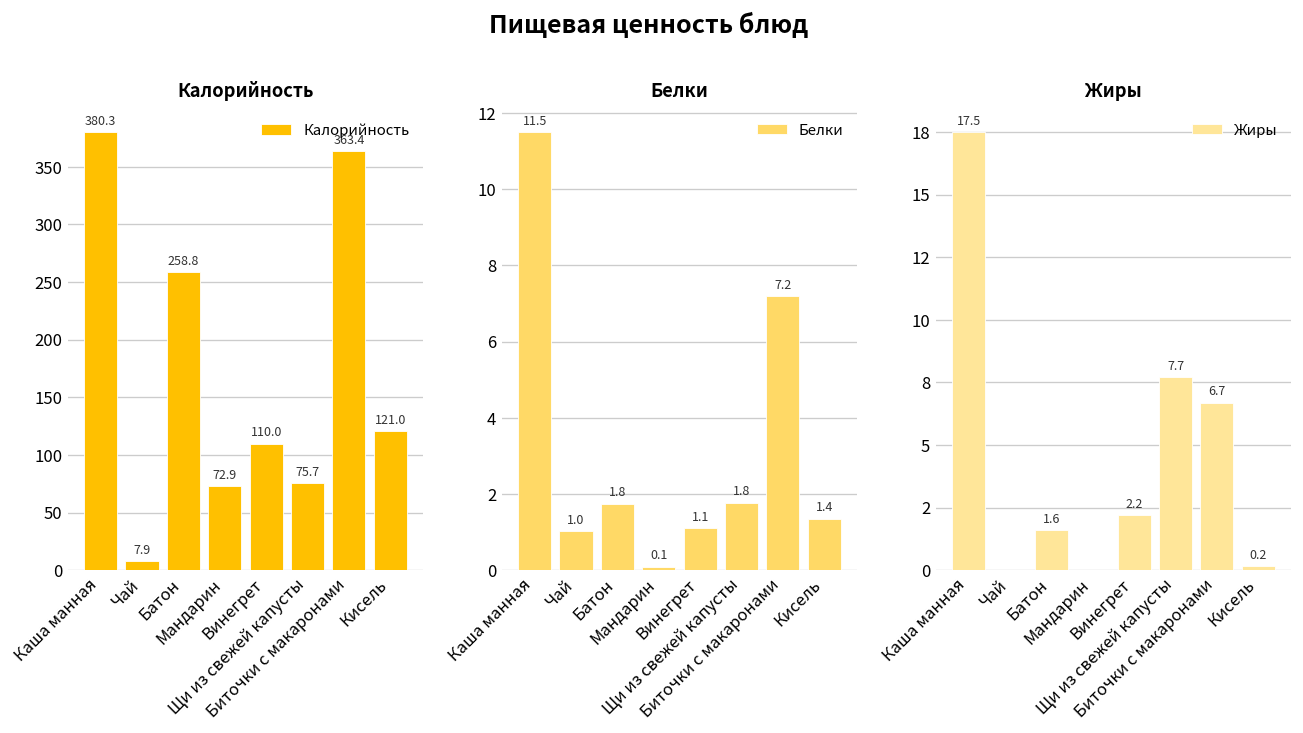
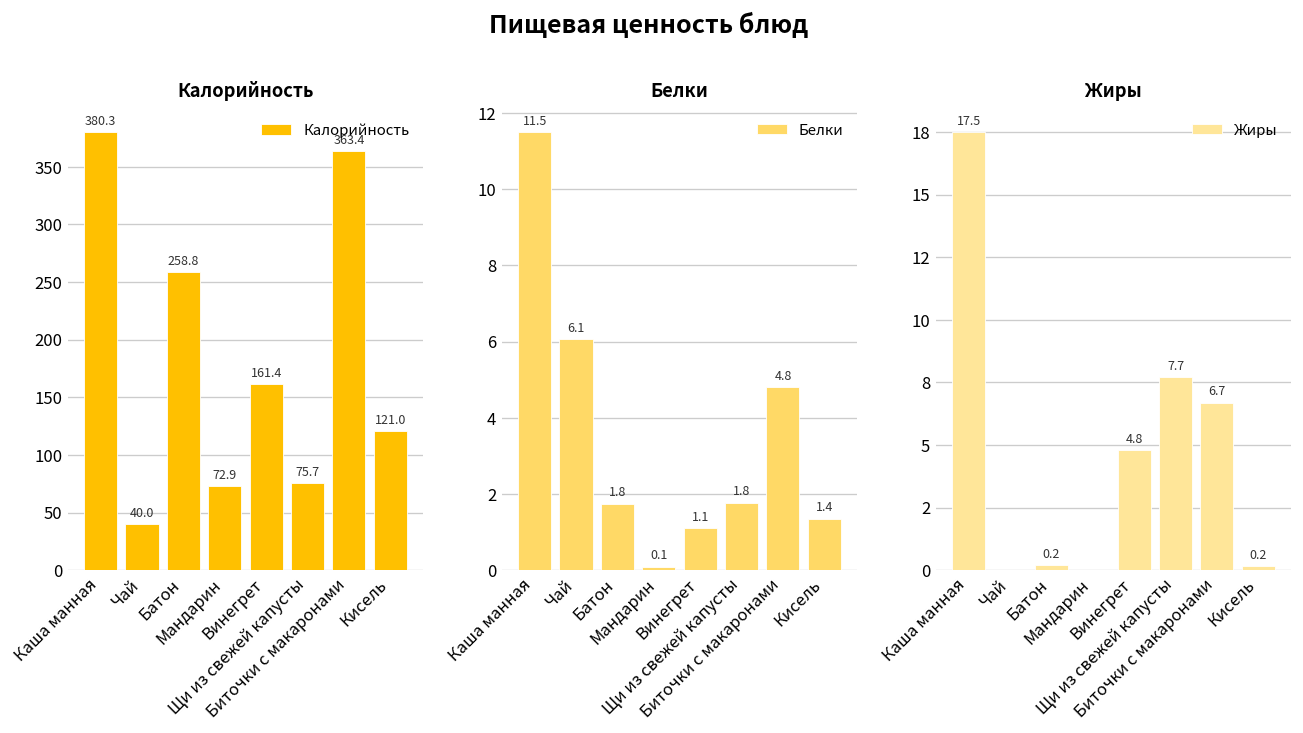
  {
    "Калорийность": {
      "Каша манная": 380.3,
-     "Чай": 7.9,
+     "Чай": 40.0,
      "Батон": 258.8,
      "Мандарин": 72.9,
-     "Винегрет": 110.0,
+     "Винегрет": 161.4,
      "Щи из свежей капусты": 75.7,
      "Биточки с макаронами": 363.4,
      "Кисель": 121.0
    },
    "Белки": {
      "Каша манная": 11.5,
-     "Чай": 1.0,
+     "Чай": 6.1,
      "Батон": 1.8,
      "Мандарин": 0.1,
      "Винегрет": 1.1,
      "Щи из свежей капусты": 1.8,
-     "Биточки с макаронами": 7.2,
+     "Биточки с макаронами": 4.8,
      "Кисель": 1.4
    },
    "Жиры": {
      "Каша манная": 17.5,
-     "Батон": 1.6,
-     "Винегрет": 2.2,
+     "Батон": 0.2,
+     "Винегрет": 4.8,
      "Щи из свежей капусты": 7.7,
      "Биточки с макаронами": 6.7,
      "Кисель": 0.2
    }
  }
